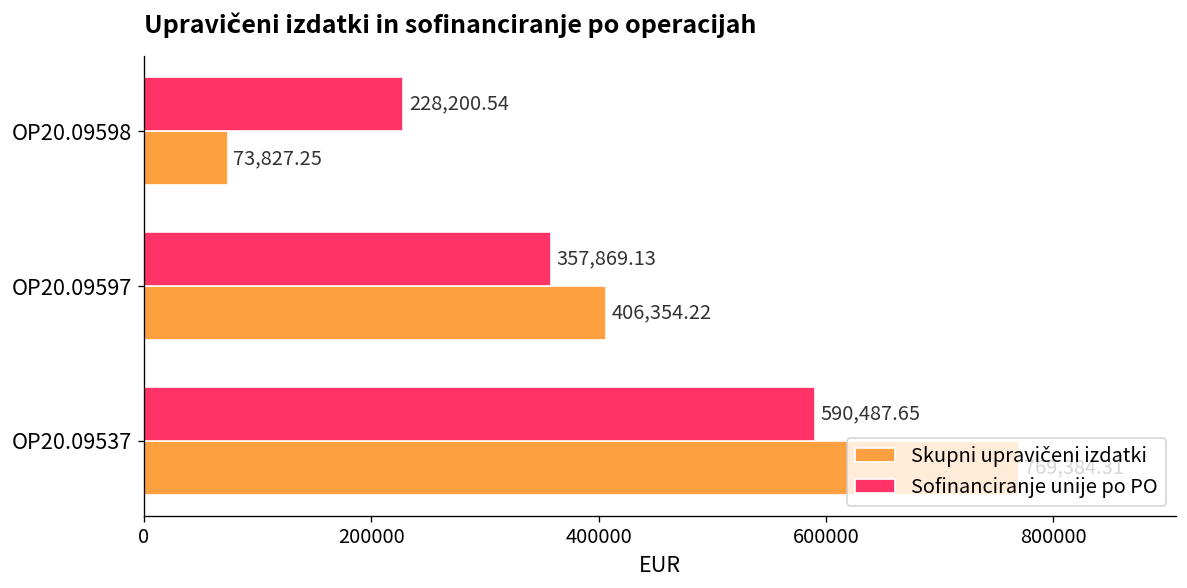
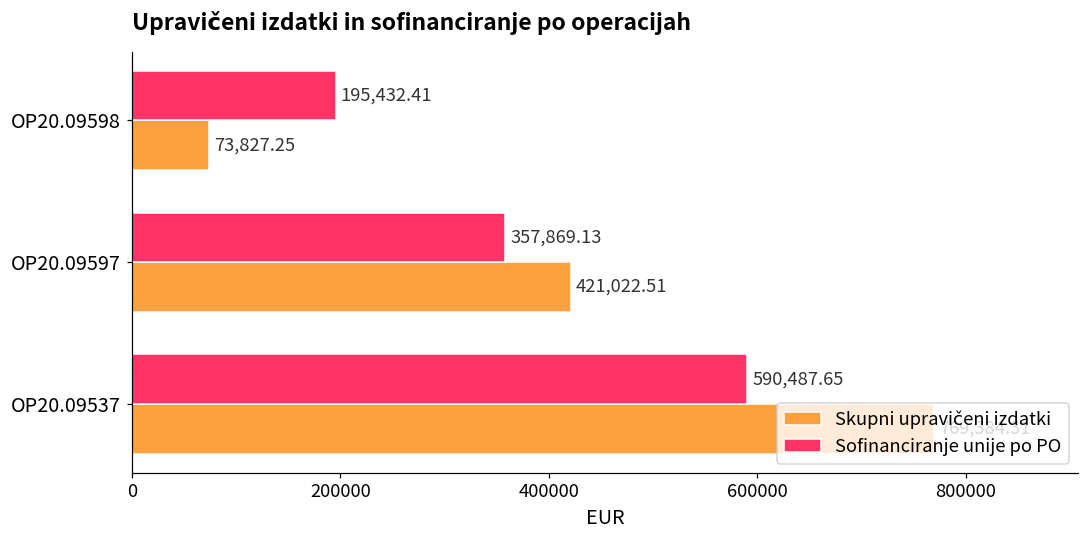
  {
    "Skupni upravičeni izdatki": {
      "OP20.09598": "73,827.25",
-     "OP20.09597": "406,354.22"
+     "OP20.09597": "421,022.51"
    },
    "Sofinanciranje unije po PO": {
-     "OP20.09598": "228,200.54",
+     "OP20.09598": "195,432.41",
      "OP20.09597": "357,869.13",
      "OP20.09537": "590,487.65"
    }
  }
